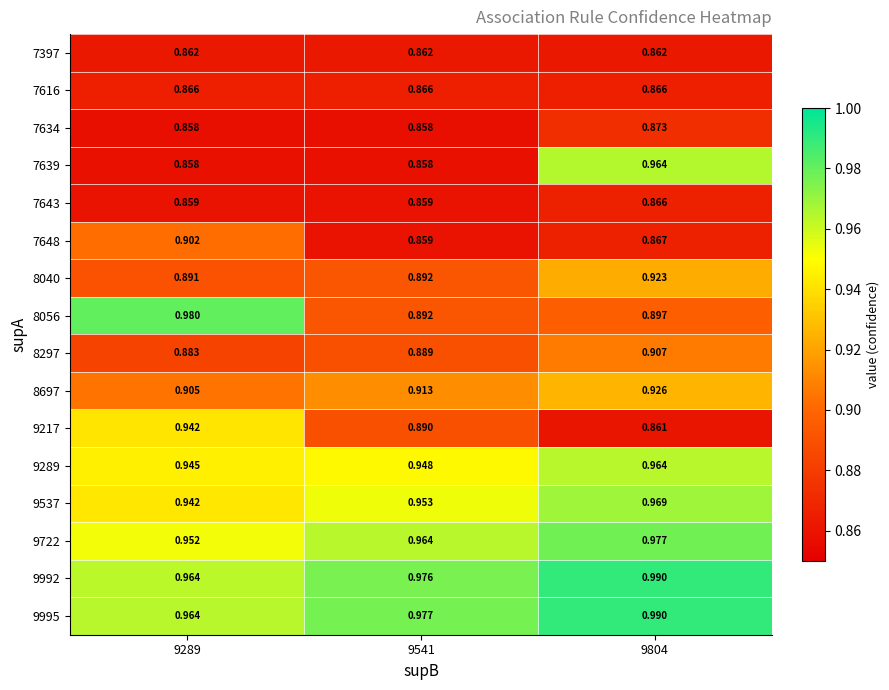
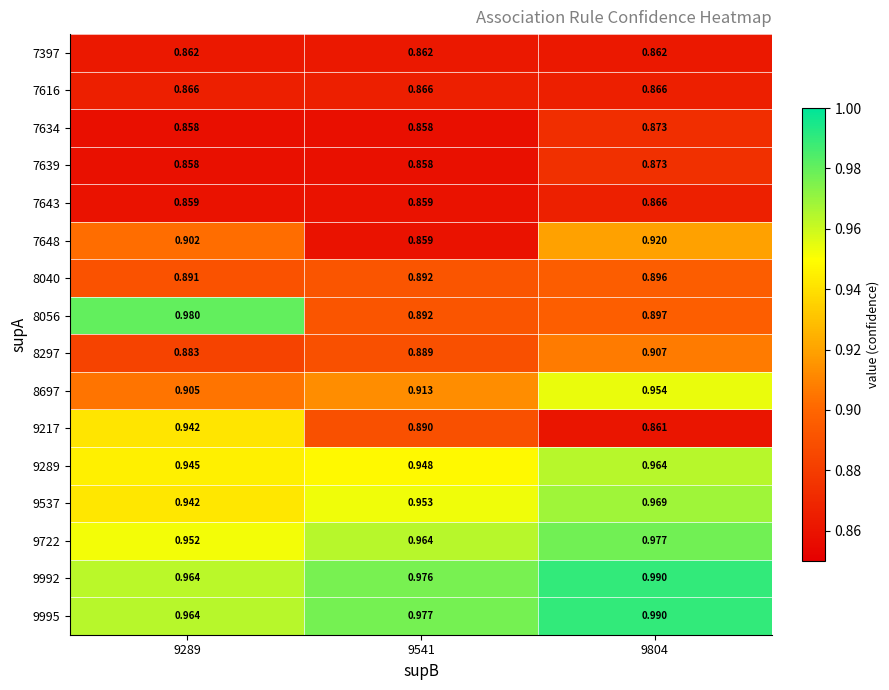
  {
    "7397": {
      "9289": 0.862,
      "9541": 0.862,
      "9804": 0.862
    },
    "7616": {
      "9289": 0.866,
      "9541": 0.866,
      "9804": 0.866
    },
    "7634": {
      "9289": 0.858,
      "9541": 0.858,
      "9804": 0.873
    },
    "7639": {
      "9289": 0.858,
      "9541": 0.858,
-     "9804": 0.964
+     "9804": 0.873
    },
    "7643": {
      "9289": 0.859,
      "9541": 0.859,
      "9804": 0.866
    },
    "7648": {
      "9289": 0.902,
      "9541": 0.859,
-     "9804": 0.867
+     "9804": 0.920
    },
    "8040": {
      "9289": 0.891,
      "9541": 0.892,
-     "9804": 0.923
+     "9804": 0.896
    },
    "8056": {
      "9289": 0.980,
      "9541": 0.892,
      "9804": 0.897
    },
    "8297": {
      "9289": 0.883,
      "9541": 0.889,
      "9804": 0.907
    },
    "8697": {
      "9289": 0.905,
      "9541": 0.913,
-     "9804": 0.926
+     "9804": 0.954
    },
    "9217": {
      "9289": 0.942,
      "9541": 0.890,
      "9804": 0.861
    },
    "9289": {
      "9289": 0.945,
      "9541": 0.948,
      "9804": 0.964
    },
    "9537": {
      "9289": 0.942,
      "9541": 0.953,
      "9804": 0.969
    },
    "9722": {
      "9289": 0.952,
      "9541": 0.964,
      "9804": 0.977
    },
    "9992": {
      "9289": 0.964,
      "9541": 0.976,
      "9804": 0.990
    },
    "9995": {
      "9289": 0.964,
      "9541": 0.977,
      "9804": 0.990
    }
  }
